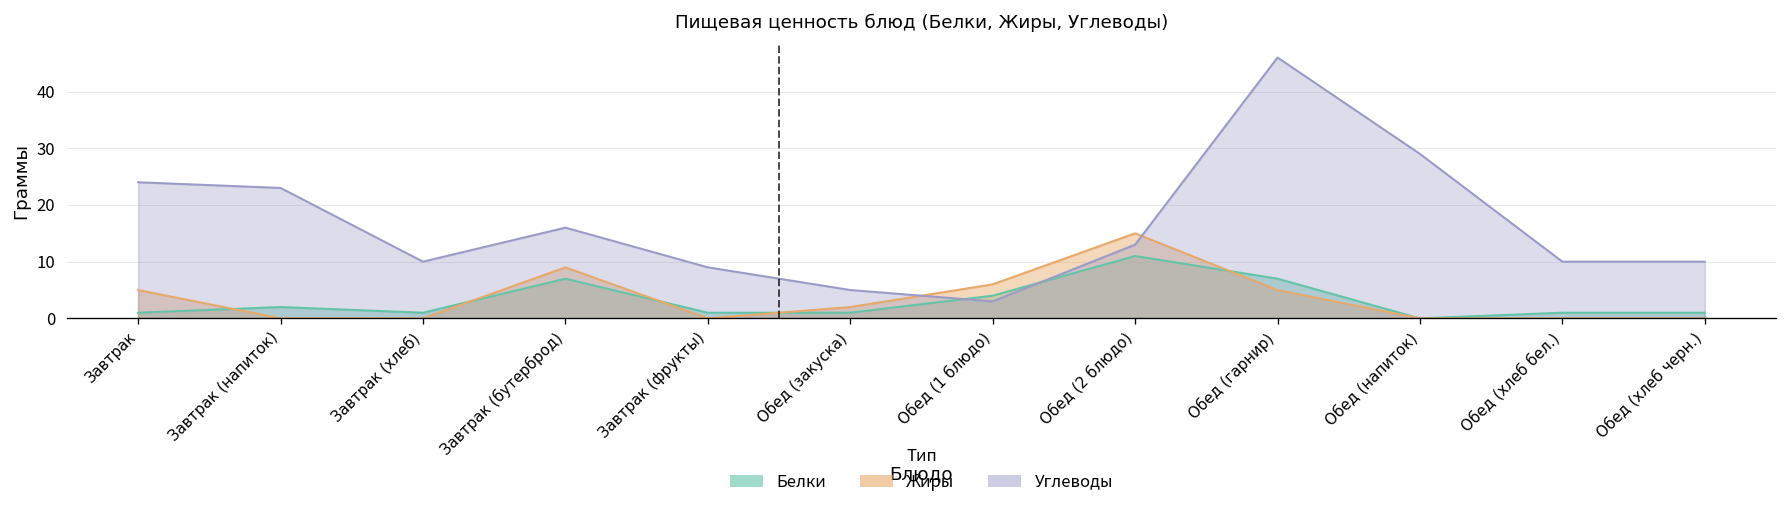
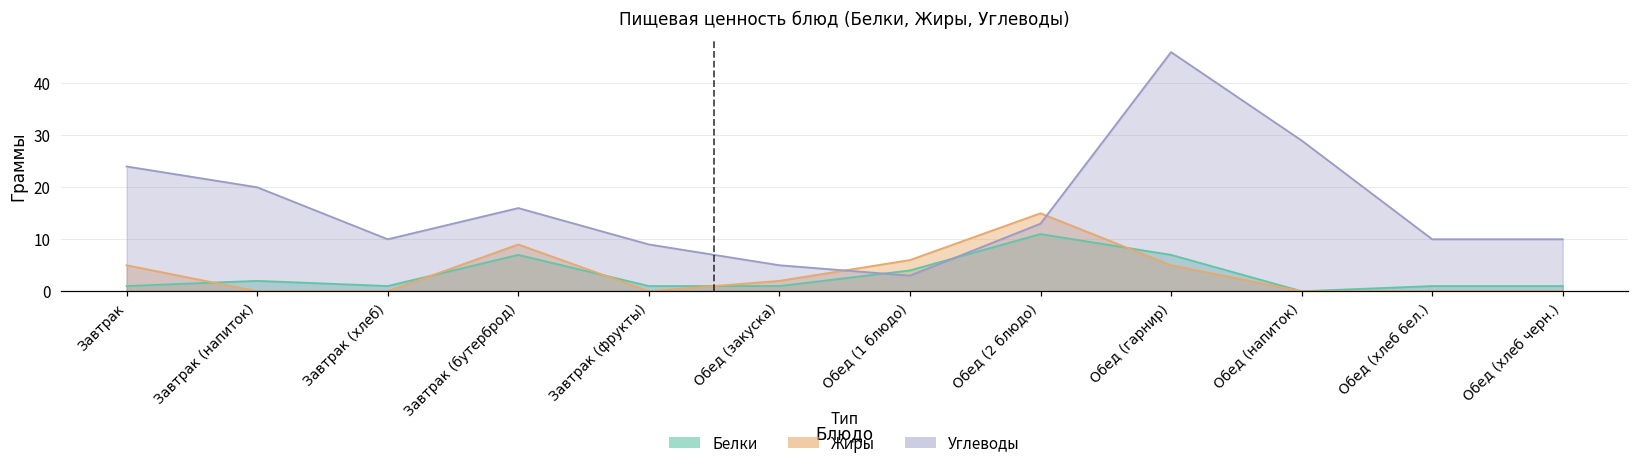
  {
    "Белки": {
      "Завтрак": 1,
      "Завтрак (напиток)": 2,
      "Завтрак (хлеб)": 1,
      "Завтрак (бутерброд)": 7,
      "Завтрак (фрукты)": 1,
      "Обед (закуска)": 1,
      "Обед (1 блюдо)": 4,
      "Обед (2 блюдо)": 11,
      "Обед (гарнир)": 7,
      "Обед (хлеб бел.)": 1,
      "Обед (хлеб черн.)": 1
    },
    "Жиры": {
      "Завтрак": 5,
      "Завтрак (напиток)": 0,
      "Завтрак (хлеб)": 0,
      "Завтрак (бутерброд)": 9,
      "Завтрак (фрукты)": 0,
      "Обед (закуска)": 2,
      "Обед (1 блюдо)": 6,
      "Обед (2 блюдо)": 15,
      "Обед (гарнир)": 5,
      "Обед (хлеб бел.)": 0,
      "Обед (хлеб черн.)": 0
    },
    "Углеводы": {
      "Завтрак": 24,
-     "Завтрак (напиток)": 23,
+     "Завтрак (напиток)": 20,
      "Завтрак (хлеб)": 10,
      "Завтрак (бутерброд)": 16,
      "Завтрак (фрукты)": 9,
      "Обед (закуска)": 5,
      "Обед (1 блюдо)": 3,
      "Обед (2 блюдо)": 13,
      "Обед (гарнир)": 46,
      "Обед (напиток)": 29,
      "Обед (хлеб бел.)": 10,
      "Обед (хлеб черн.)": 10
    }
  }
